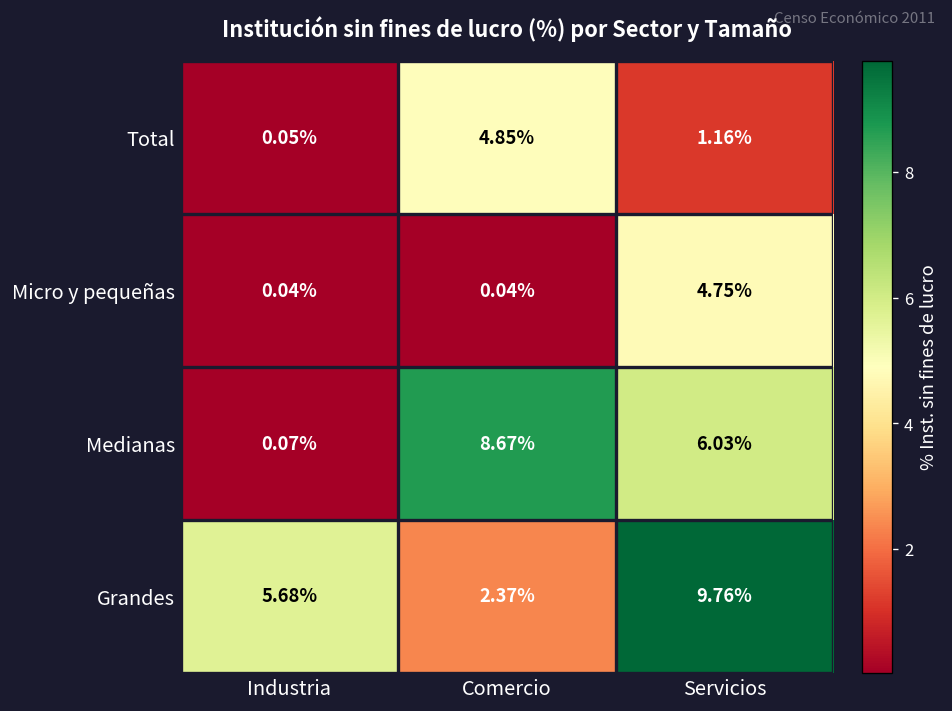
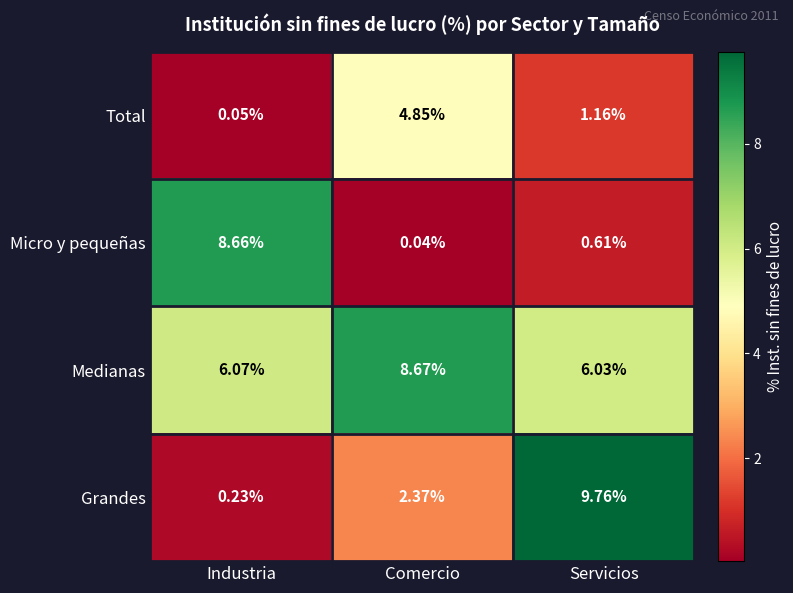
  {
    "Total": {
      "Industria": "0.05%",
      "Comercio": "4.85%",
      "Servicios": "1.16%"
    },
    "Micro y pequeñas": {
-     "Industria": "0.04%",
+     "Industria": "8.66%",
      "Comercio": "0.04%",
-     "Servicios": "4.75%"
+     "Servicios": "0.61%"
    },
    "Medianas": {
-     "Industria": "0.07%",
+     "Industria": "6.07%",
      "Comercio": "8.67%",
      "Servicios": "6.03%"
    },
    "Grandes": {
-     "Industria": "5.68%",
+     "Industria": "0.23%",
      "Comercio": "2.37%",
      "Servicios": "9.76%"
    }
  }
